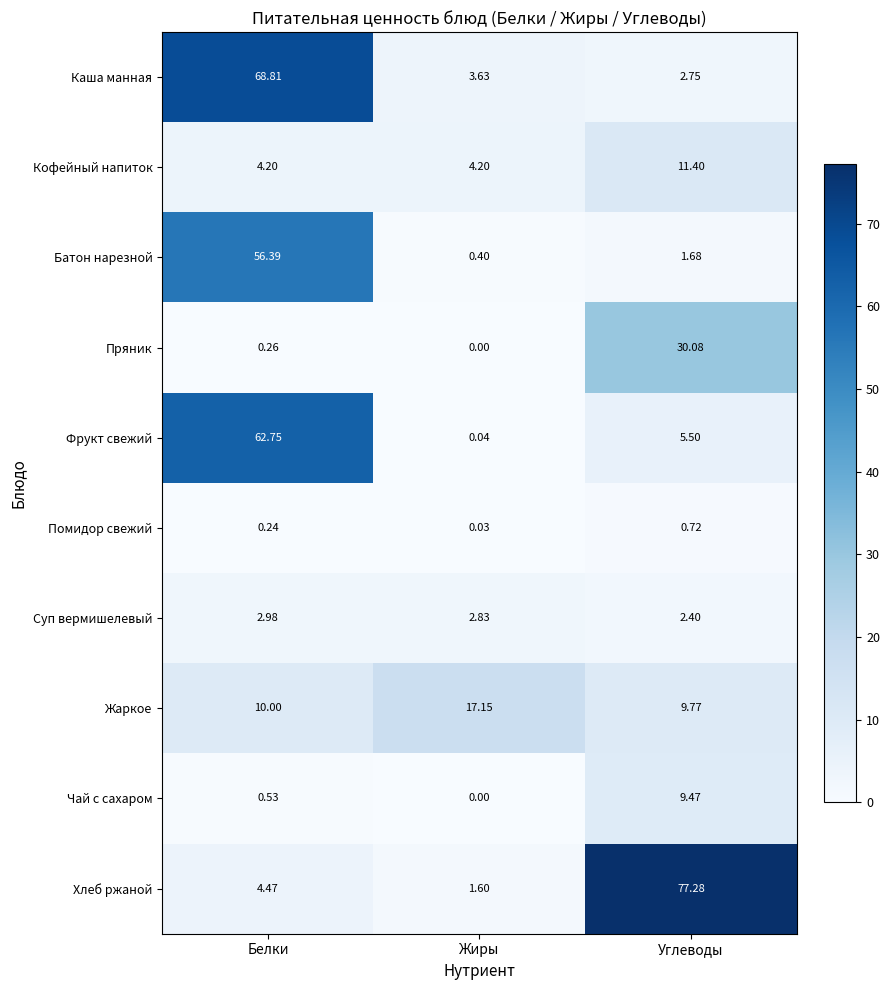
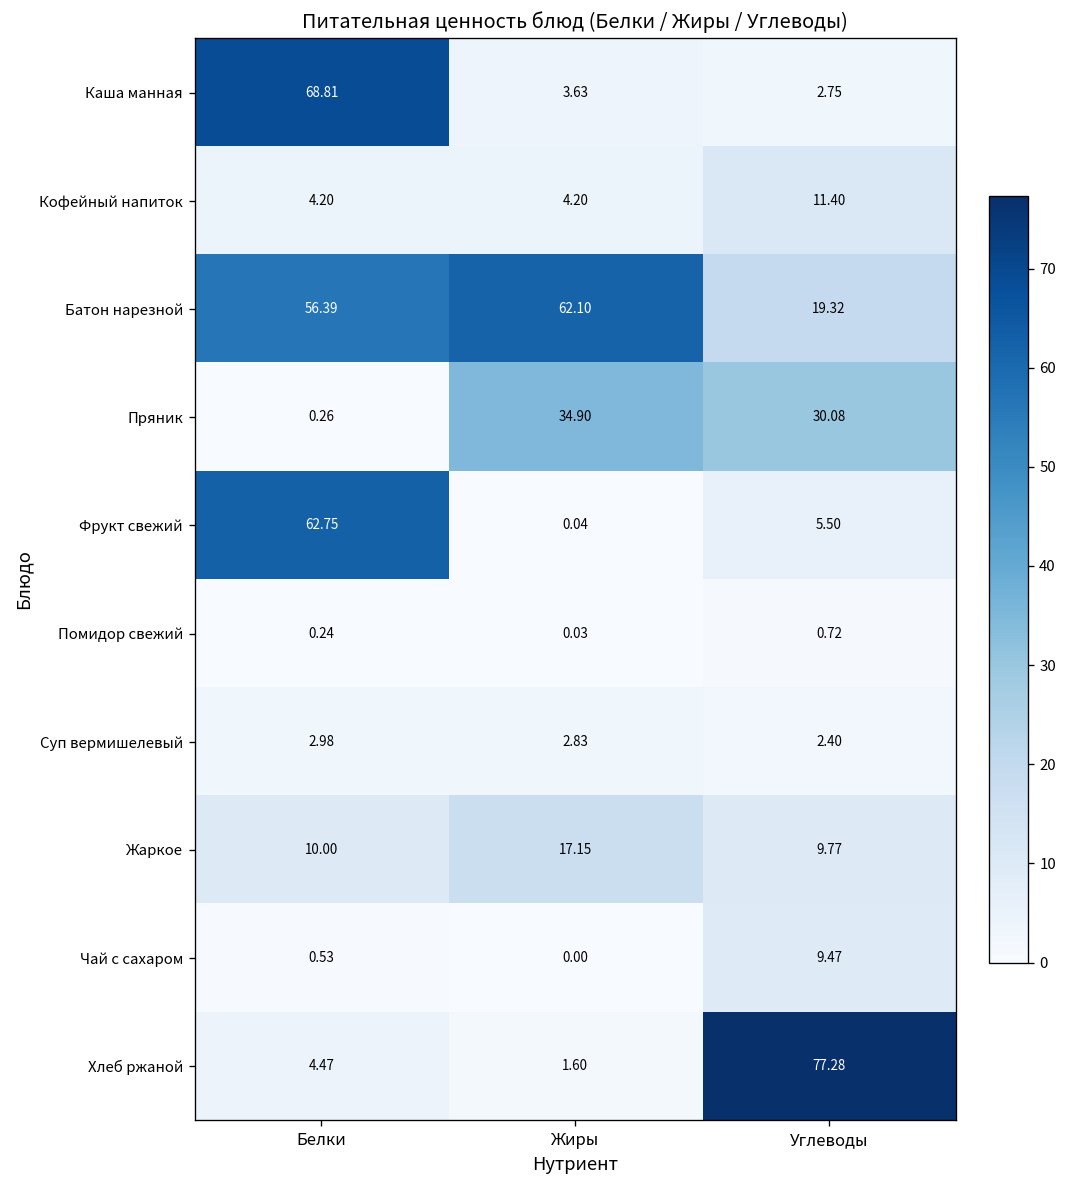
  {
    "Каша манная": {
      "Белки": 68.81,
      "Жиры": 3.63,
      "Углеводы": 2.75
    },
    "Кофейный напиток": {
      "Белки": 4.20,
      "Жиры": 4.20,
      "Углеводы": 11.40
    },
    "Батон нарезной": {
      "Белки": 56.39,
-     "Жиры": 0.40,
-     "Углеводы": 1.68
+     "Жиры": 62.10,
+     "Углеводы": 19.32
    },
    "Пряник": {
      "Белки": 0.26,
-     "Жиры": 0.00,
+     "Жиры": 34.90,
      "Углеводы": 30.08
    },
    "Фрукт свежий": {
      "Белки": 62.75,
      "Жиры": 0.04,
      "Углеводы": 5.50
    },
    "Помидор свежий": {
      "Белки": 0.24,
      "Жиры": 0.03,
      "Углеводы": 0.72
    },
    "Суп вермишелевый": {
      "Белки": 2.98,
      "Жиры": 2.83,
      "Углеводы": 2.40
    },
    "Жаркое": {
      "Белки": 10.00,
      "Жиры": 17.15,
      "Углеводы": 9.77
    },
    "Чай с сахаром": {
      "Белки": 0.53,
      "Жиры": 0.00,
      "Углеводы": 9.47
    },
    "Хлеб ржаной": {
      "Белки": 4.47,
      "Жиры": 1.60,
      "Углеводы": 77.28
    }
  }
